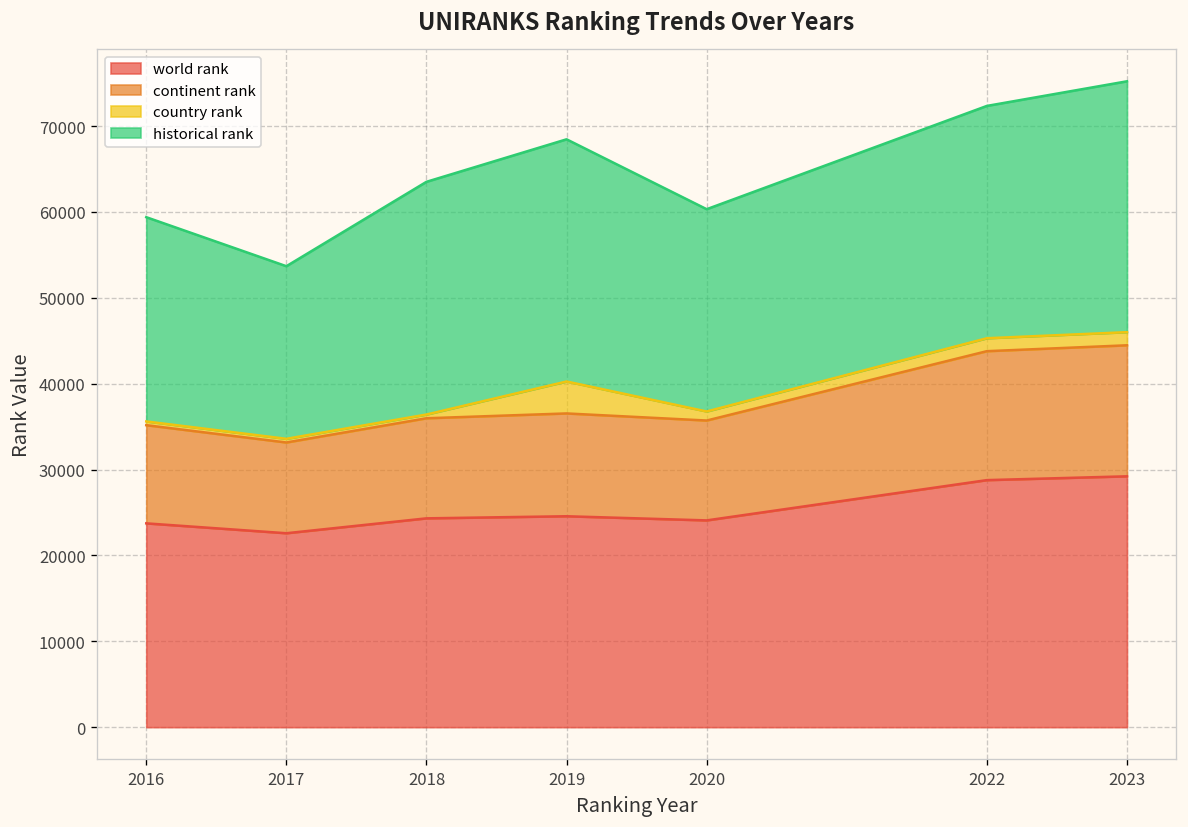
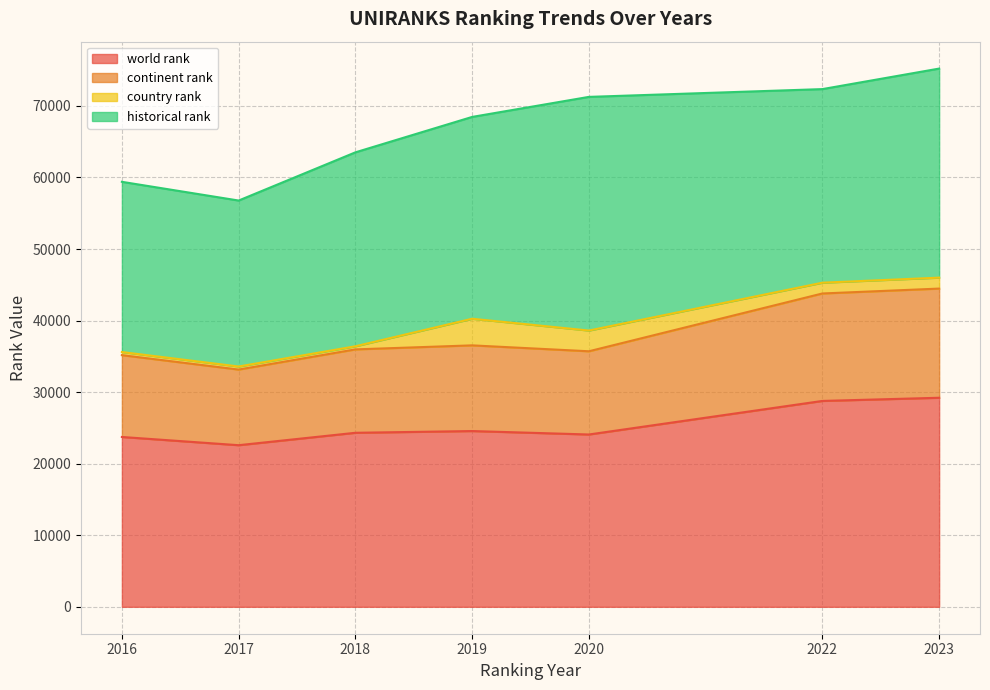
  {
    "country rank": {
      "2016": 0,
      "2017": 0,
      "2018": 0,
      "2019": 4000,
-     "2020": 1000,
+     "2020": 3000,
      "2022": 2000,
      "2023": 2000
    },
    "historical rank": {
      "2016": 24000,
-     "2017": 20000,
+     "2017": 23000,
      "2018": 27000,
      "2019": 28000,
-     "2020": 24000,
+     "2020": 33000,
      "2022": 27000,
      "2023": 29000
    }
  }
